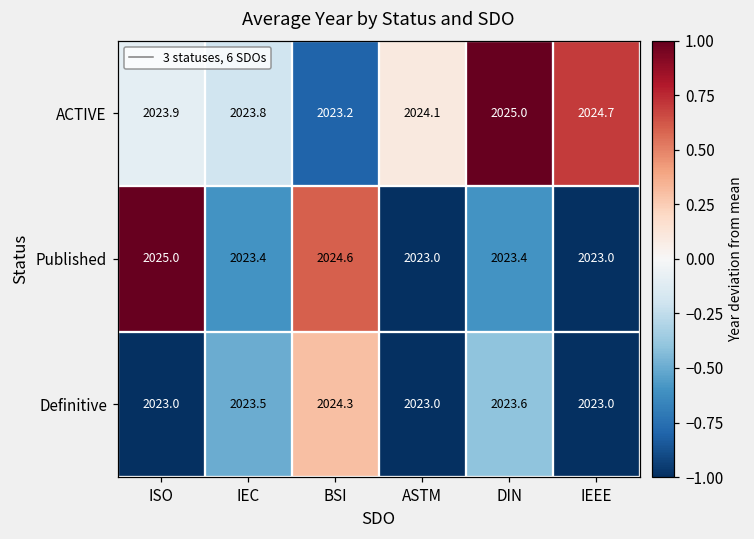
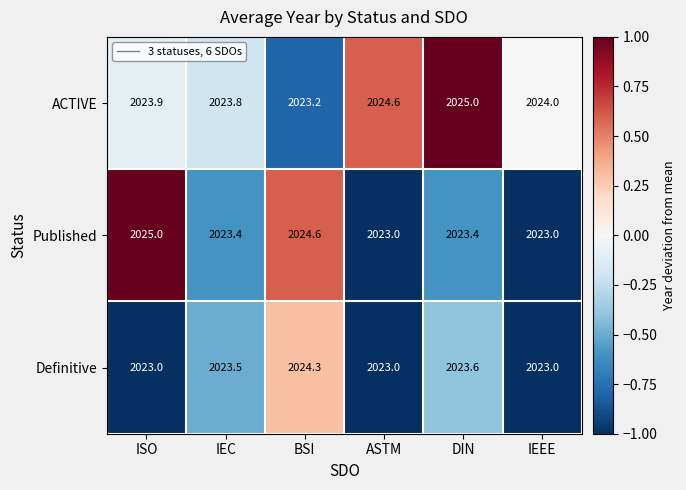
  {
    "ACTIVE": {
      "ISO": 2023.9,
      "IEC": 2023.8,
      "BSI": 2023.2,
-     "ASTM": 2024.1,
+     "ASTM": 2024.6,
      "DIN": 2025.0,
-     "IEEE": 2024.7
+     "IEEE": 2024.0
    },
    "Published": {
      "ISO": 2025.0,
      "IEC": 2023.4,
      "BSI": 2024.6,
      "ASTM": 2023.0,
      "DIN": 2023.4,
      "IEEE": 2023.0
    },
    "Definitive": {
      "ISO": 2023.0,
      "IEC": 2023.5,
      "BSI": 2024.3,
      "ASTM": 2023.0,
      "DIN": 2023.6,
      "IEEE": 2023.0
    }
  }
